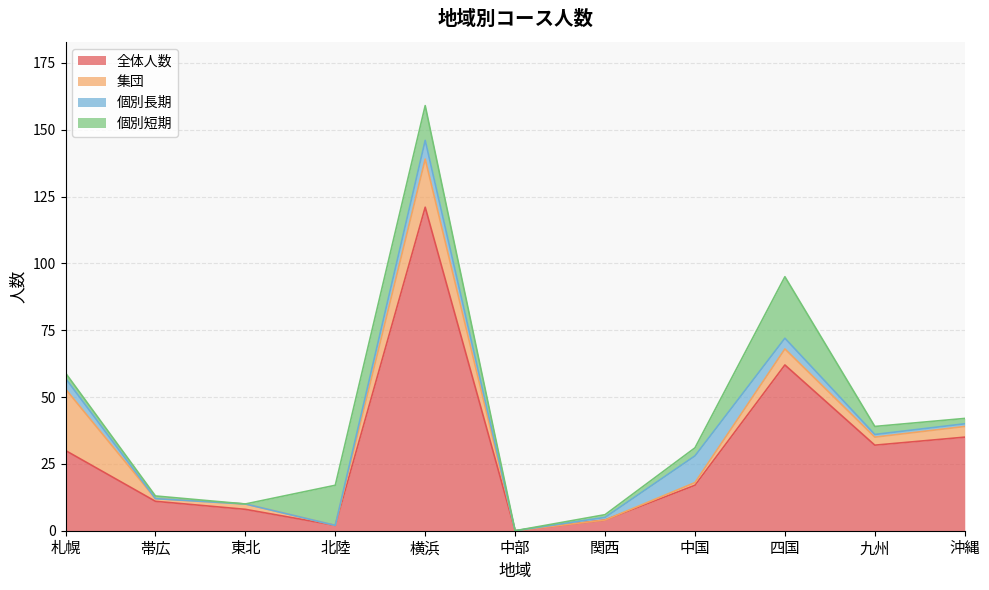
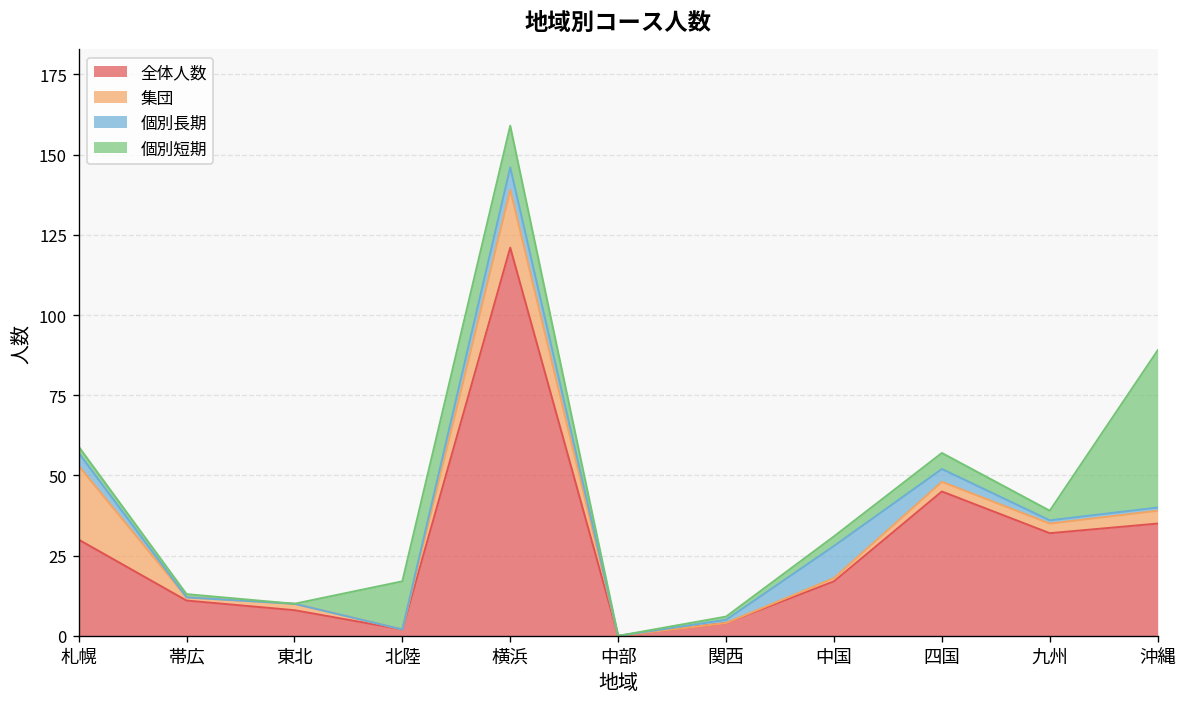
  {
    "全体人数": {
      "札幌": 30,
      "帯広": 11,
      "東北": 8,
      "横浜": 121,
      "中国": 17,
-     "四国": 62,
+     "四国": 45,
      "九州": 32,
      "沖縄": 35
    },
    "集団": {
      "札幌": 23,
      "横浜": 18,
      "中国": 1,
-     "四国": 6,
+     "四国": 3,
      "九州": 3,
      "沖縄": 4
    },
    "個別長期": {
      "札幌": 4,
      "横浜": 7,
      "関西": 1,
      "中国": 10,
      "四国": 4,
      "九州": 1,
      "沖縄": 1
    },
    "個別短期": {
      "札幌": 2,
      "帯広": 1,
      "北陸": 15,
      "横浜": 13,
      "関西": 1,
      "中国": 3,
-     "四国": 23,
+     "四国": 5,
      "九州": 3,
-     "沖縄": 2
+     "沖縄": 49
    }
  }
